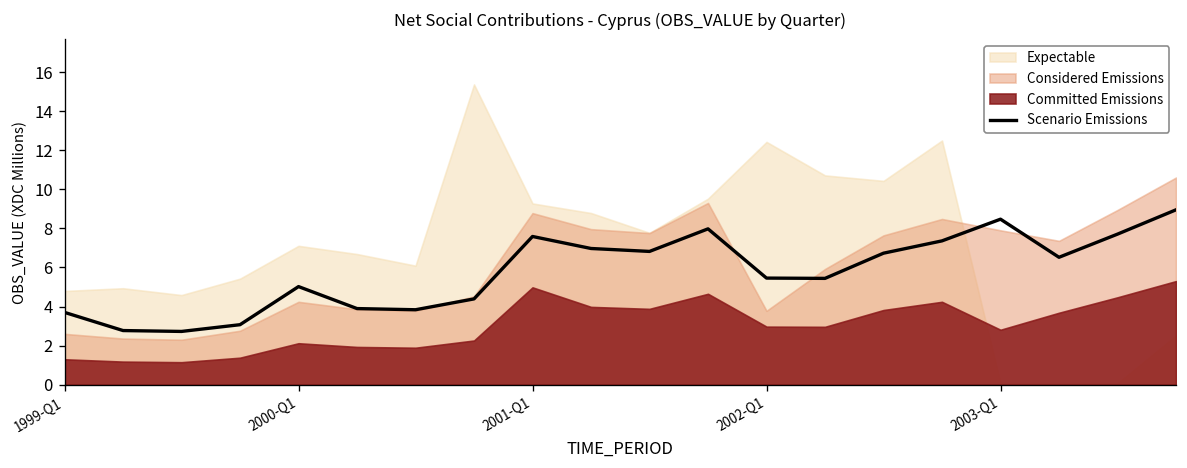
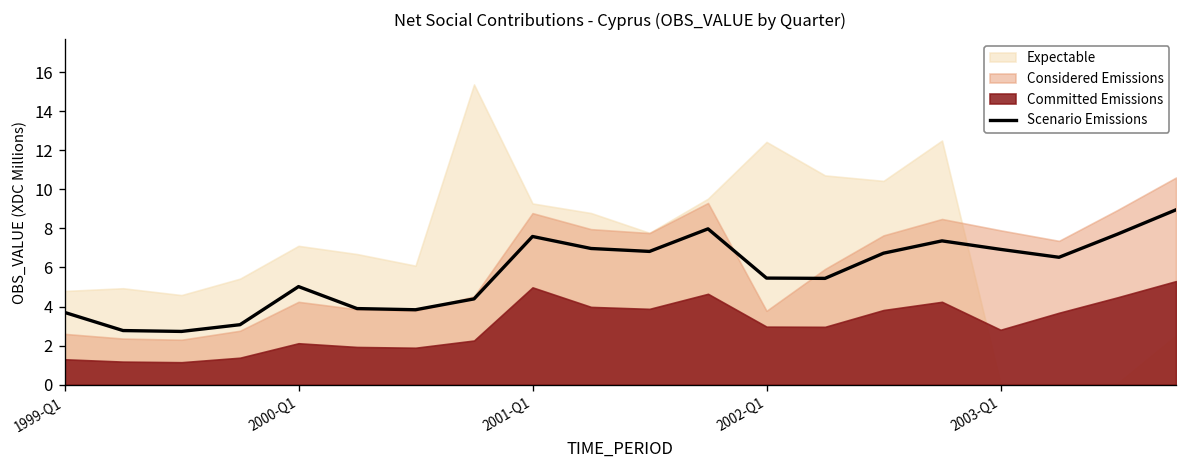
  {
    "Scenario Emissions": {
      "1999-Q1": 3.7,
      "2000-Q1": 5.0,
      "2001-Q1": 7.6,
      "2002-Q1": 5.5,
-     "2003-Q1": 8.5
+     "2003-Q1": 6.9
    },
    "Expectable": {
      "1999-Q1": 4.8,
      "2000-Q1": 7.1,
      "2001-Q1": 9.3,
      "2002-Q1": 12.4
    },
    "Considered Emissions": {
      "1999-Q1": 2.6,
      "2000-Q1": 4.2,
      "2001-Q1": 8.8,
      "2002-Q1": 3.8,
      "2003-Q1": 7.9
    },
    "Committed Emissions": {
      "1999-Q1": 1.3,
      "2000-Q1": 2.1,
      "2001-Q1": 5.0,
      "2002-Q1": 3.0,
      "2003-Q1": 2.8
    }
  }
